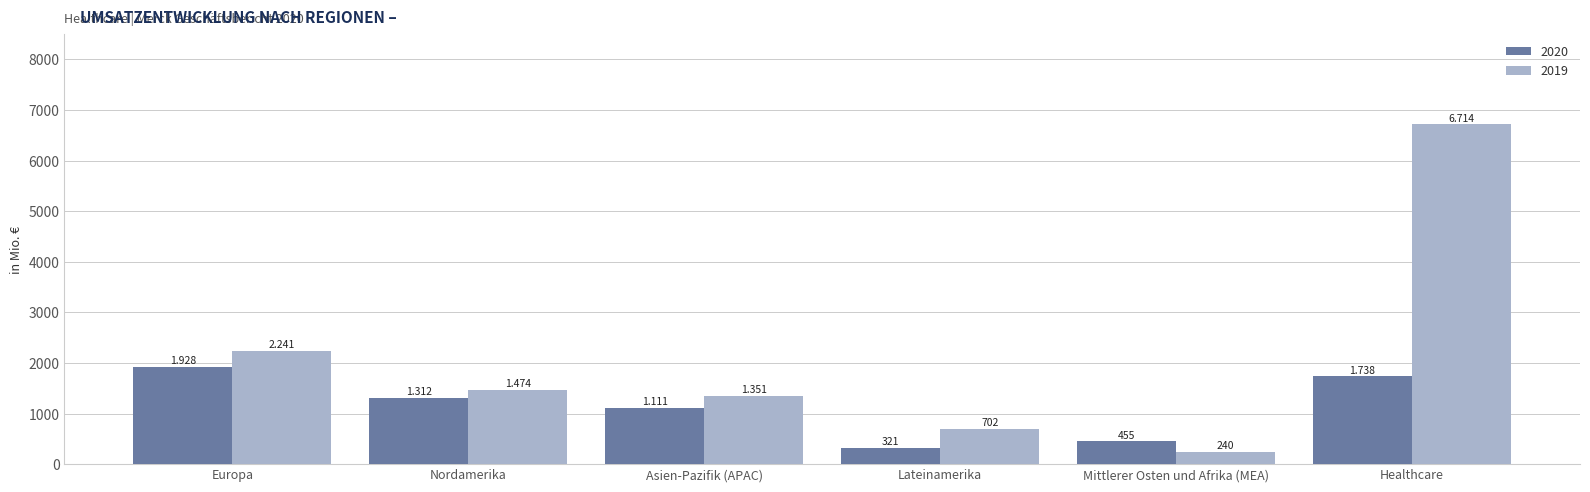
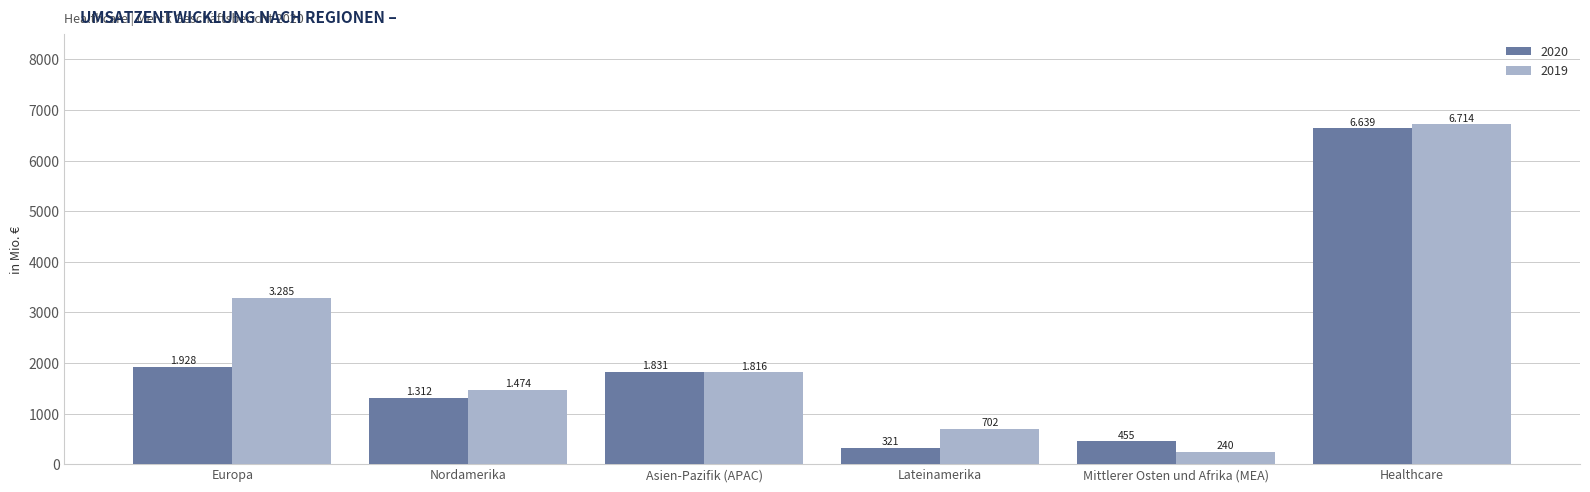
  {
    "2020": {
-     "Asien-Pazifik (APAC)": 1.111,
+     "Asien-Pazifik (APAC)": 1.831,
      "Lateinamerika": 321,
      "Mittlerer Osten und Afrika (MEA)": 455,
-     "Healthcare": 1.738
+     "Healthcare": 6.639
    },
    "2019": {
-     "Europa": 2.241,
-     "Asien-Pazifik (APAC)": 1.351,
+     "Europa": 3.285,
+     "Asien-Pazifik (APAC)": 1.816,
      "Lateinamerika": 702,
      "Mittlerer Osten und Afrika (MEA)": 240
    }
  }
